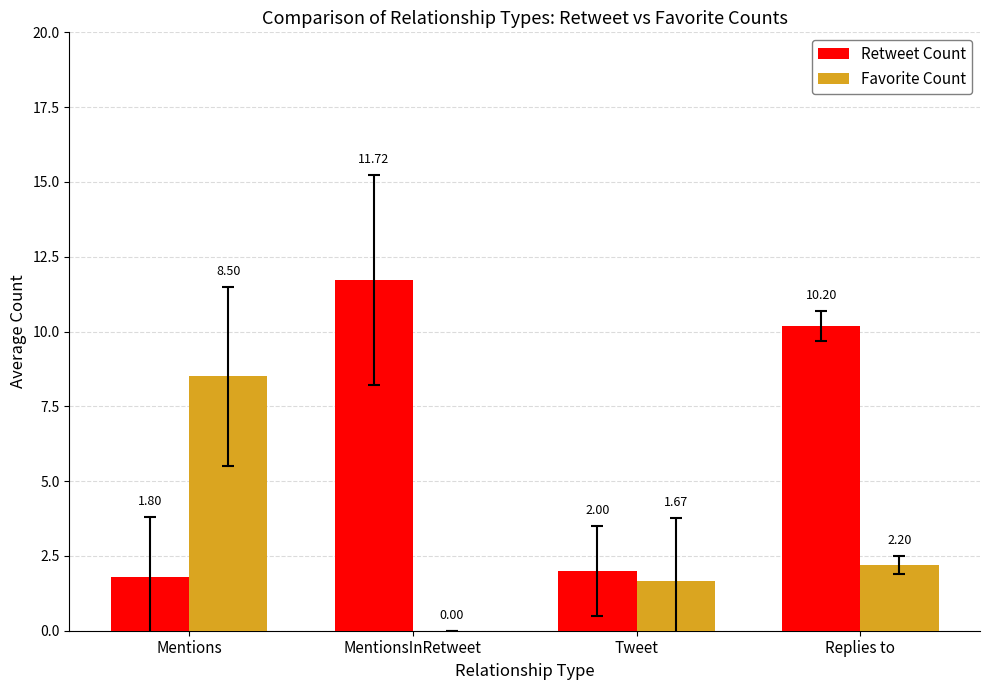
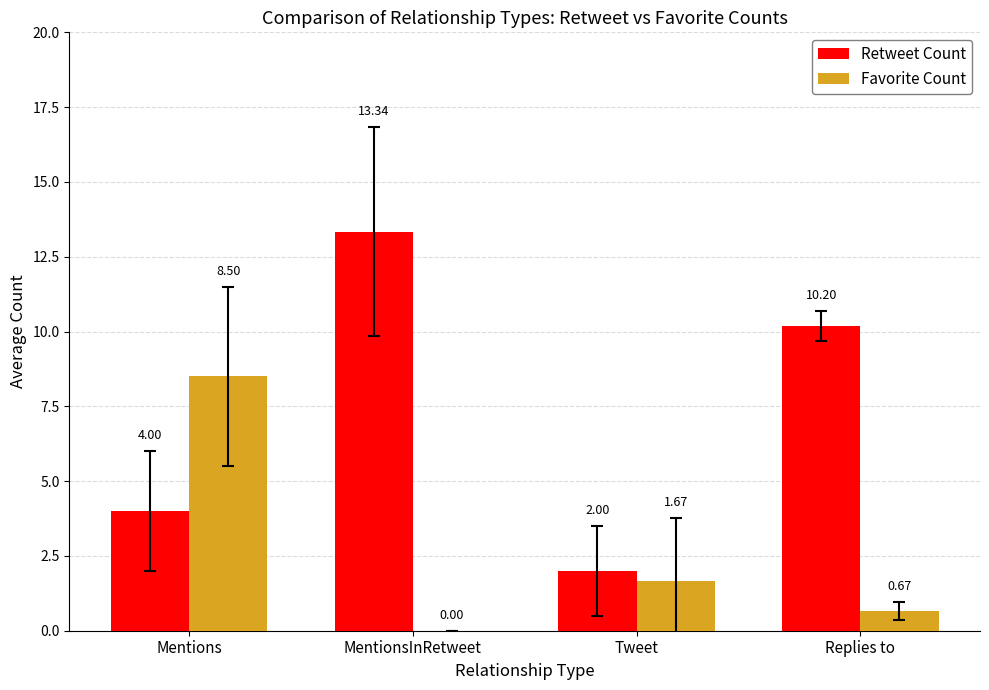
  {
    "Retweet Count": {
-     "Mentions": 1.80,
-     "MentionsInRetweet": 11.72,
+     "Mentions": 4.00,
+     "MentionsInRetweet": 13.34,
      "Replies to": 10.20
    },
    "Favorite Count": {
      "MentionsInRetweet": 0.00,
-     "Replies to": 2.20
+     "Replies to": 0.67
    }
  }
